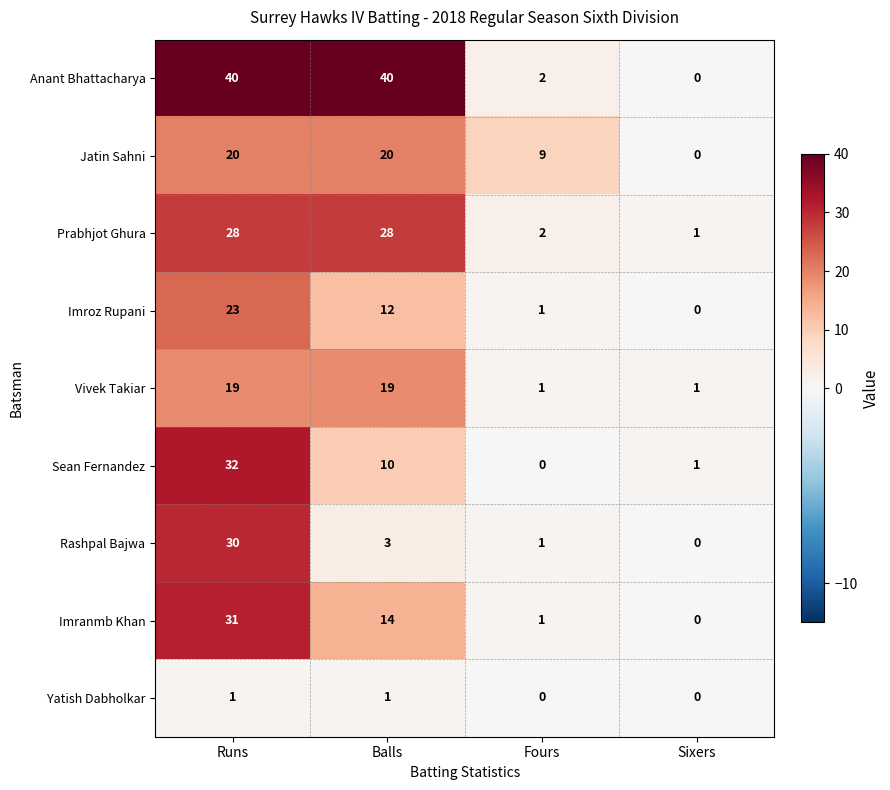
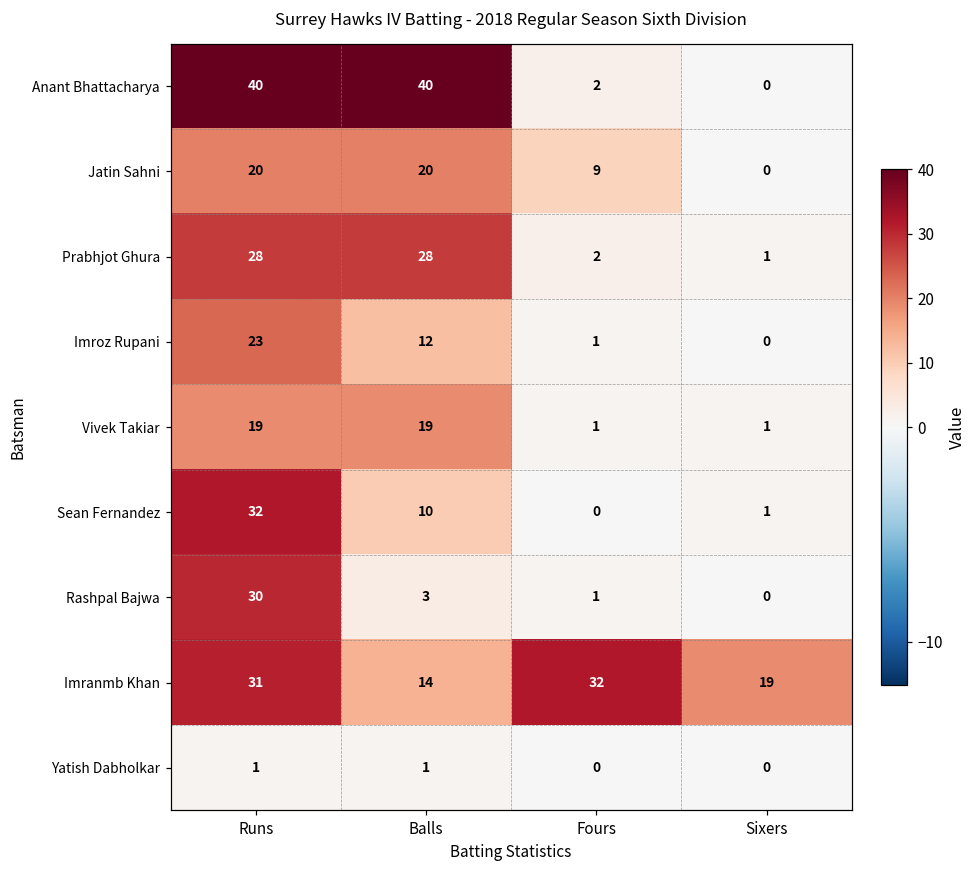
  {
    "Anant Bhattacharya": {
      "Runs": 40,
      "Balls": 40,
      "Fours": 2,
      "Sixers": 0
    },
    "Jatin Sahni": {
      "Runs": 20,
      "Balls": 20,
      "Fours": 9,
      "Sixers": 0
    },
    "Prabhjot Ghura": {
      "Runs": 28,
      "Balls": 28,
      "Fours": 2,
      "Sixers": 1
    },
    "Imroz Rupani": {
      "Runs": 23,
      "Balls": 12,
      "Fours": 1,
      "Sixers": 0
    },
    "Vivek Takiar": {
      "Runs": 19,
      "Balls": 19,
      "Fours": 1,
      "Sixers": 1
    },
    "Sean Fernandez": {
      "Runs": 32,
      "Balls": 10,
      "Fours": 0,
      "Sixers": 1
    },
    "Rashpal Bajwa": {
      "Runs": 30,
      "Balls": 3,
      "Fours": 1,
      "Sixers": 0
    },
    "Imranmb Khan": {
      "Runs": 31,
      "Balls": 14,
-     "Fours": 1,
-     "Sixers": 0
+     "Fours": 32,
+     "Sixers": 19
    },
    "Yatish Dabholkar": {
      "Runs": 1,
      "Balls": 1,
      "Fours": 0,
      "Sixers": 0
    }
  }
